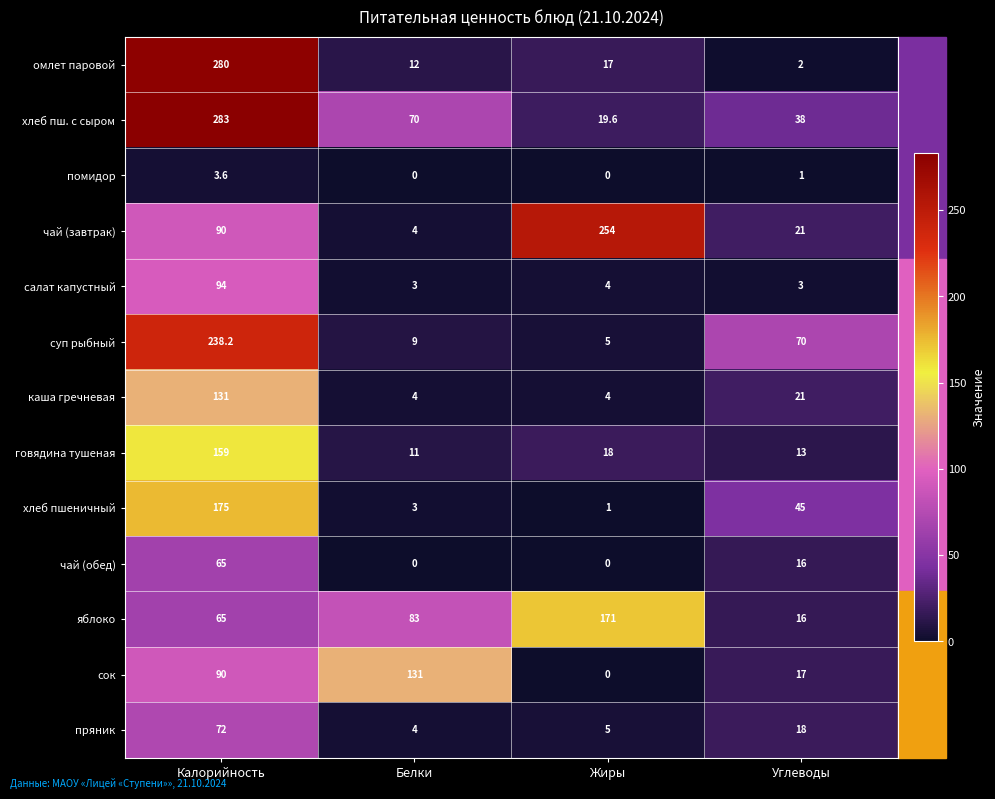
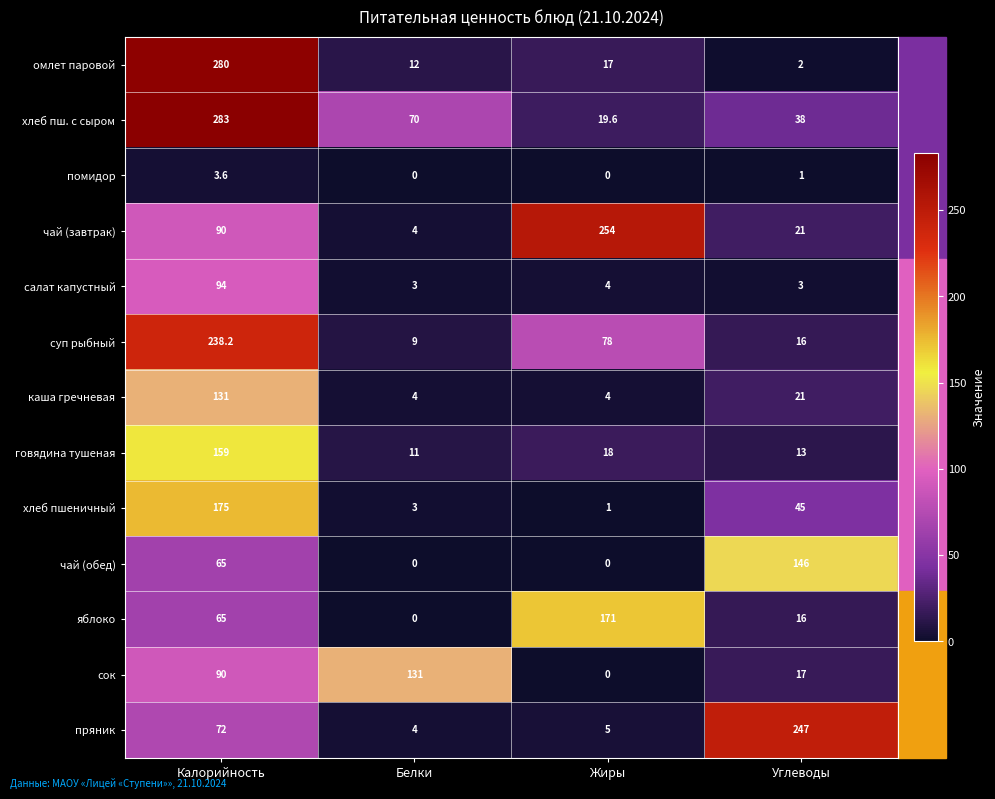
  {
    "омлет паровой": {
      "Калорийность": 280,
      "Белки": 12,
      "Жиры": 17,
      "Углеводы": 2
    },
    "хлеб пш. с сыром": {
      "Калорийность": 283,
      "Белки": 70,
      "Жиры": 19.6,
      "Углеводы": 38
    },
    "помидор": {
      "Калорийность": 3.6,
      "Белки": 0,
      "Жиры": 0,
      "Углеводы": 1
    },
    "чай (завтрак)": {
      "Калорийность": 90,
      "Белки": 4,
      "Жиры": 254,
      "Углеводы": 21
    },
    "салат капустный": {
      "Калорийность": 94,
      "Белки": 3,
      "Жиры": 4,
      "Углеводы": 3
    },
    "суп рыбный": {
      "Калорийность": 238.2,
      "Белки": 9,
-     "Жиры": 5,
-     "Углеводы": 70
+     "Жиры": 78,
+     "Углеводы": 16
    },
    "каша гречневая": {
      "Калорийность": 131,
      "Белки": 4,
      "Жиры": 4,
      "Углеводы": 21
    },
    "говядина тушеная": {
      "Калорийность": 159,
      "Белки": 11,
      "Жиры": 18,
      "Углеводы": 13
    },
    "хлеб пшеничный": {
      "Калорийность": 175,
      "Белки": 3,
      "Жиры": 1,
      "Углеводы": 45
    },
    "чай (обед)": {
      "Калорийность": 65,
      "Белки": 0,
      "Жиры": 0,
-     "Углеводы": 16
+     "Углеводы": 146
    },
    "яблоко": {
      "Калорийность": 65,
-     "Белки": 83,
+     "Белки": 0,
      "Жиры": 171,
      "Углеводы": 16
    },
    "сок": {
      "Калорийность": 90,
      "Белки": 131,
      "Жиры": 0,
      "Углеводы": 17
    },
    "пряник": {
      "Калорийность": 72,
      "Белки": 4,
      "Жиры": 5,
-     "Углеводы": 18
+     "Углеводы": 247
    }
  }
